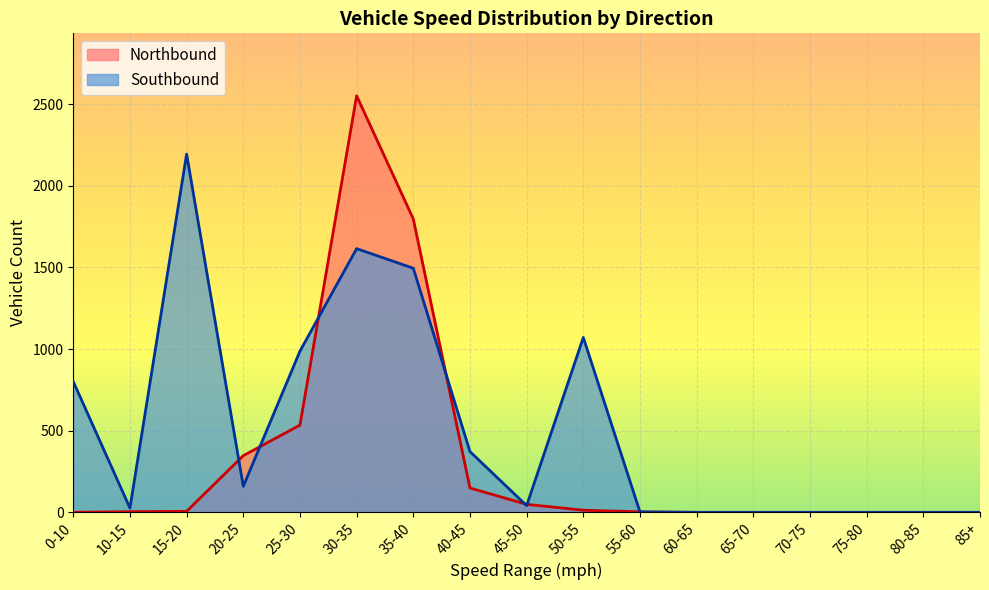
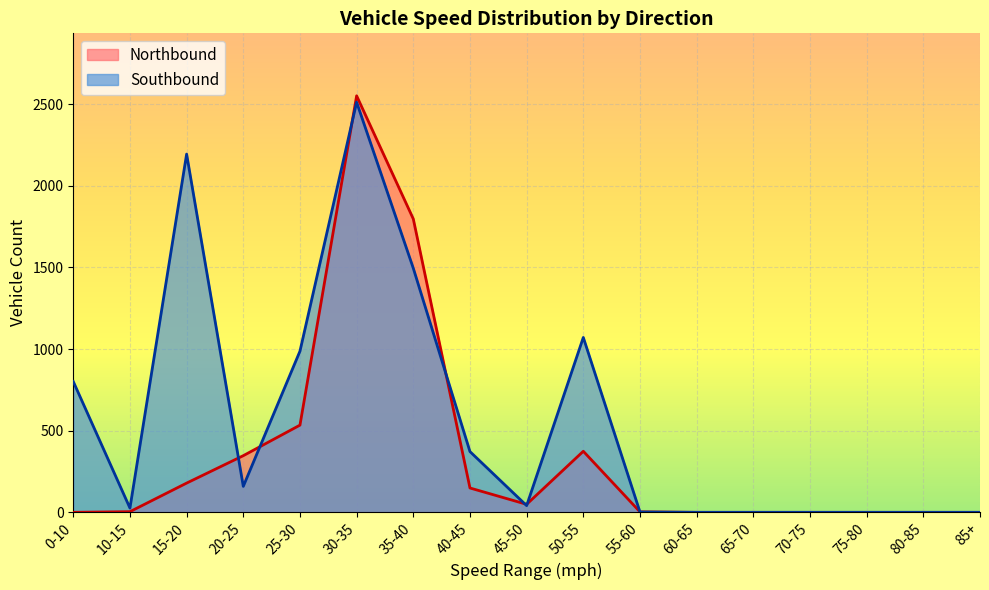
  {
    "Northbound": {
      "0-10": 0,
      "10-15": 0,
-     "15-20": 10,
+     "15-20": 180,
      "20-25": 350,
      "25-30": 530,
      "30-35": 2550,
      "35-40": 1800,
      "40-45": 150,
-     "50-55": 10
+     "50-55": 370
    },
    "Southbound": {
      "0-10": 800,
      "10-15": 30,
      "15-20": 2190,
      "20-25": 160,
      "25-30": 990,
-     "30-35": 1620,
+     "30-35": 2510,
      "35-40": 1500,
      "40-45": 370,
      "50-55": 1070
    }
  }
